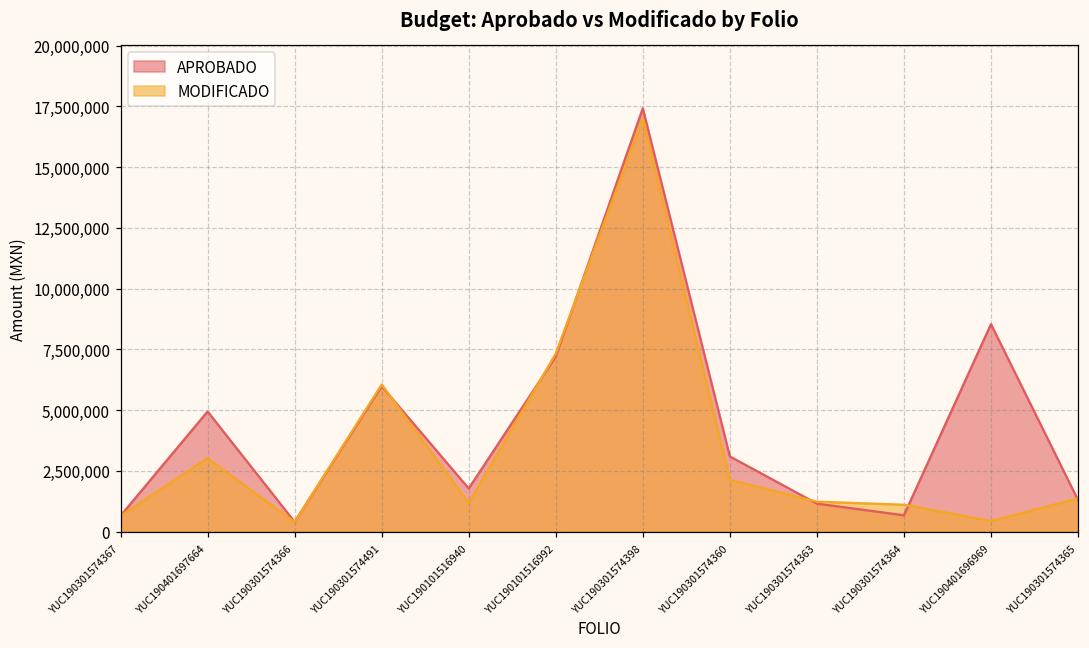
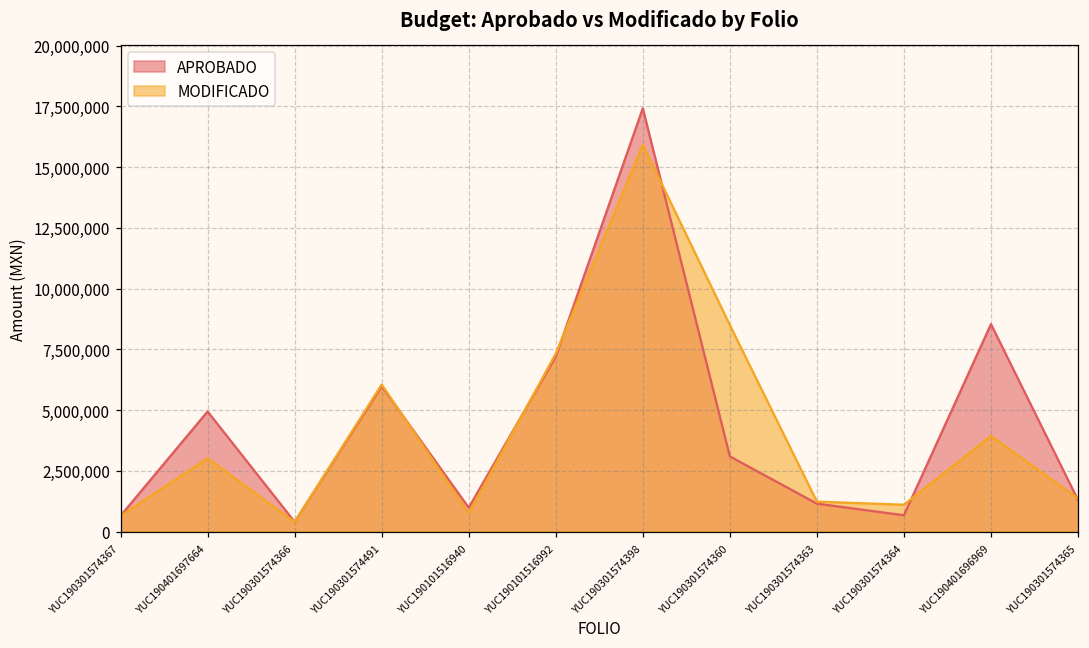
  {
    "APROBADO": {
      "YUC190401697664": "4,900,000",
-     "YUC190101516940": "1,800,000",
+     "YUC190101516940": "1,000,000",
      "YUC190101516992": "7,200,000",
      "YUC190301574398": "17,400,000",
      "YUC190301574360": "3,100,000",
      "YUC190301574364": "700,000",
      "YUC190401696969": "8,500,000"
    },
    "MODIFICADO": {
      "YUC190401697664": "3,000,000",
-     "YUC190101516940": "1,200,000",
+     "YUC190101516940": "800,000",
      "YUC190101516992": "7,300,000",
-     "YUC190301574398": "17,000,000",
-     "YUC190301574360": "2,100,000",
+     "YUC190301574398": "15,900,000",
+     "YUC190301574360": "8,500,000",
      "YUC190301574364": "1,100,000",
-     "YUC190401696969": "400,000"
+     "YUC190401696969": "3,900,000"
    }
  }
